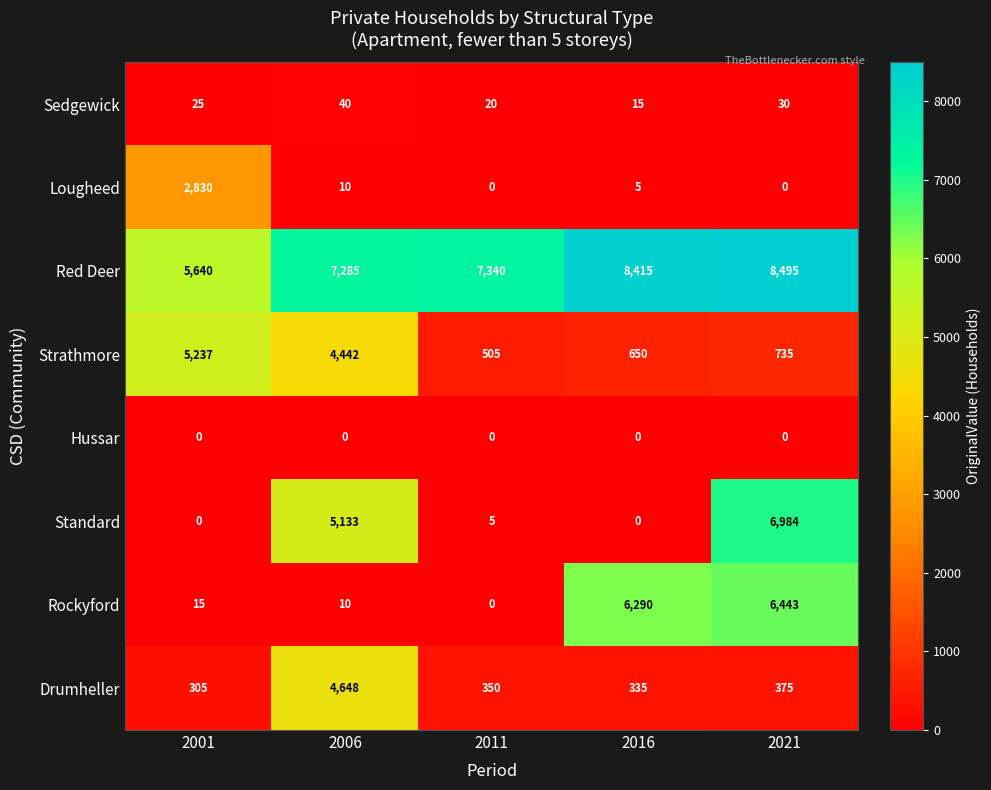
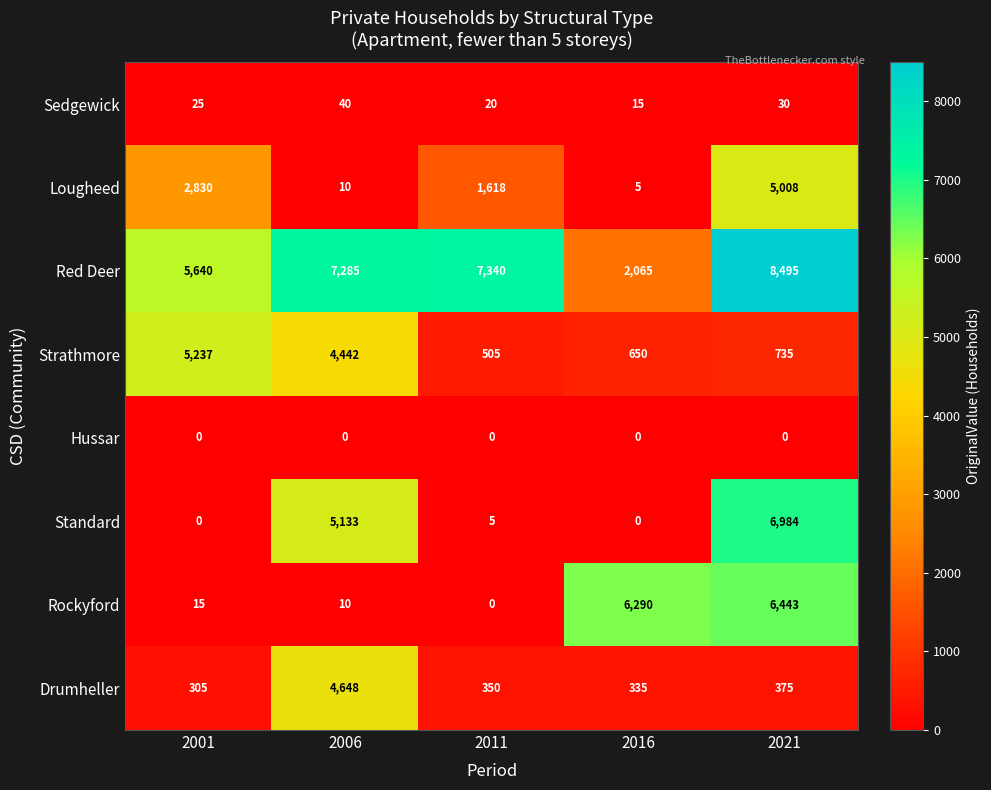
  {
    "Sedgewick": {
      "2001": "25",
      "2006": "40",
      "2011": "20",
      "2016": "15",
      "2021": "30"
    },
    "Lougheed": {
      "2001": "2,830",
      "2006": "10",
-     "2011": "0",
+     "2011": "1,618",
      "2016": "5",
-     "2021": "0"
+     "2021": "5,008"
    },
    "Red Deer": {
      "2001": "5,640",
      "2006": "7,285",
      "2011": "7,340",
-     "2016": "8,415",
+     "2016": "2,065",
      "2021": "8,495"
    },
    "Strathmore": {
      "2001": "5,237",
      "2006": "4,442",
      "2011": "505",
      "2016": "650",
      "2021": "735"
    },
    "Hussar": {
      "2001": "0",
      "2006": "0",
      "2011": "0",
      "2016": "0",
      "2021": "0"
    },
    "Standard": {
      "2001": "0",
      "2006": "5,133",
      "2011": "5",
      "2016": "0",
      "2021": "6,984"
    },
    "Rockyford": {
      "2001": "15",
      "2006": "10",
      "2011": "0",
      "2016": "6,290",
      "2021": "6,443"
    },
    "Drumheller": {
      "2001": "305",
      "2006": "4,648",
      "2011": "350",
      "2016": "335",
      "2021": "375"
    }
  }
